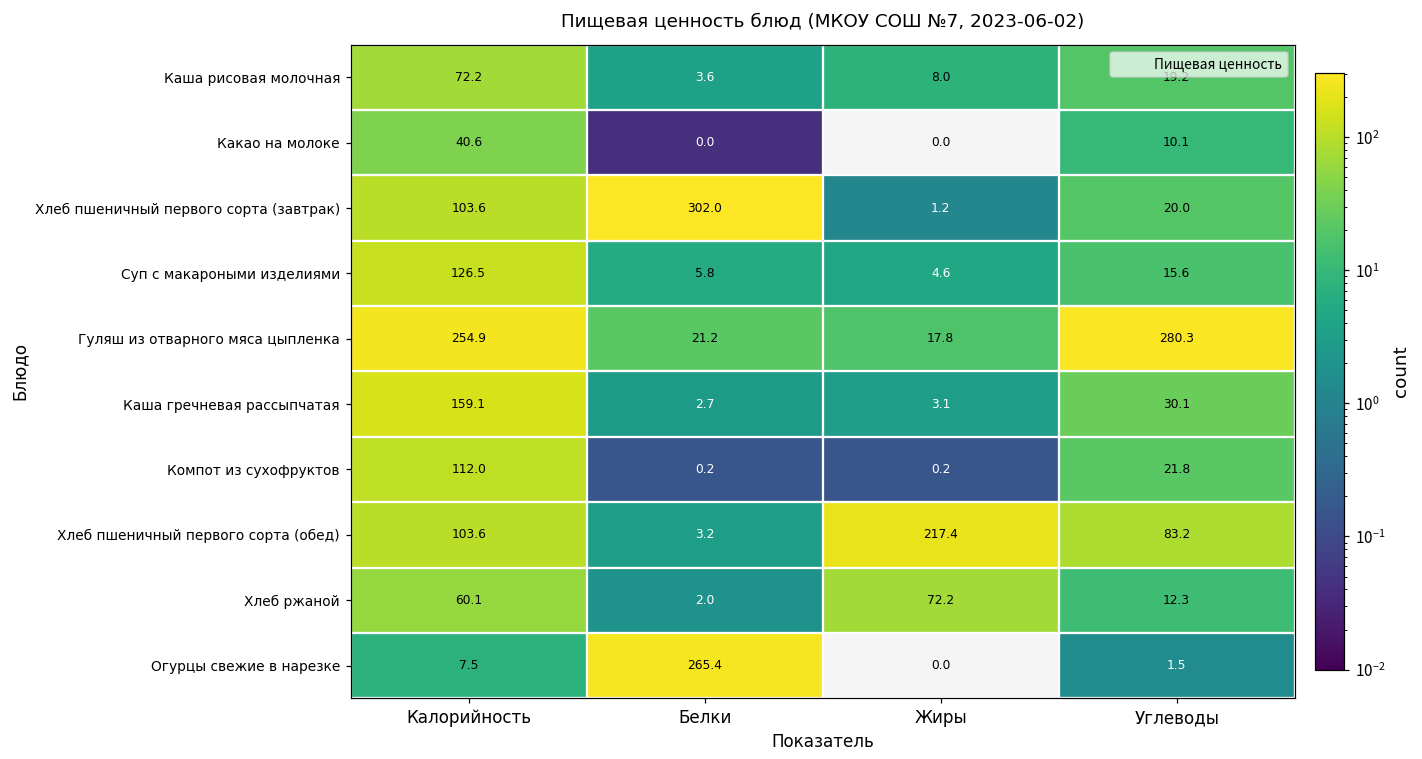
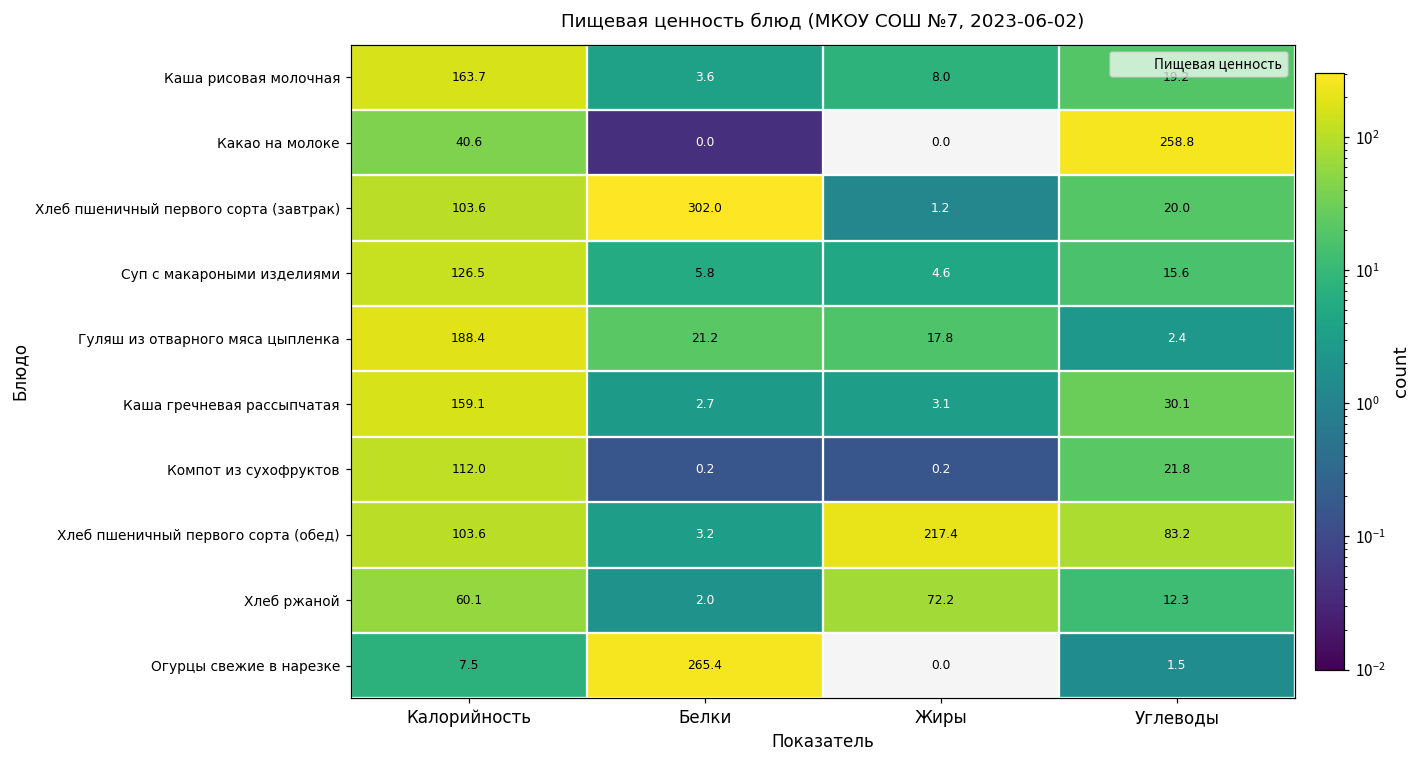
  {
    "Каша рисовая молочная": {
-     "Калорийность": 72.2,
+     "Калорийность": 163.7,
      "Белки": 3.6,
      "Жиры": 8.0
    },
    "Какао на молоке": {
      "Калорийность": 40.6,
      "Белки": 0.0,
      "Жиры": 0.0,
-     "Углеводы": 10.1
+     "Углеводы": 258.8
    },
    "Хлеб пшеничный первого сорта (завтрак)": {
      "Калорийность": 103.6,
      "Белки": 302.0,
      "Жиры": 1.2,
      "Углеводы": 20.0
    },
    "Суп с макароными изделиями": {
      "Калорийность": 126.5,
      "Белки": 5.8,
      "Жиры": 4.6,
      "Углеводы": 15.6
    },
    "Гуляш из отварного мяса цыпленка": {
-     "Калорийность": 254.9,
+     "Калорийность": 188.4,
      "Белки": 21.2,
      "Жиры": 17.8,
-     "Углеводы": 280.3
+     "Углеводы": 2.4
    },
    "Каша гречневая рассыпчатая": {
      "Калорийность": 159.1,
      "Белки": 2.7,
      "Жиры": 3.1,
      "Углеводы": 30.1
    },
    "Компот из сухофруктов": {
      "Калорийность": 112.0,
      "Белки": 0.2,
      "Жиры": 0.2,
      "Углеводы": 21.8
    },
    "Хлеб пшеничный первого сорта (обед)": {
      "Калорийность": 103.6,
      "Белки": 3.2,
      "Жиры": 217.4,
      "Углеводы": 83.2
    },
    "Хлеб ржаной": {
      "Калорийность": 60.1,
      "Белки": 2.0,
      "Жиры": 72.2,
      "Углеводы": 12.3
    },
    "Огурцы свежие в нарезке": {
      "Калорийность": 7.5,
      "Белки": 265.4,
      "Жиры": 0.0,
      "Углеводы": 1.5
    }
  }
